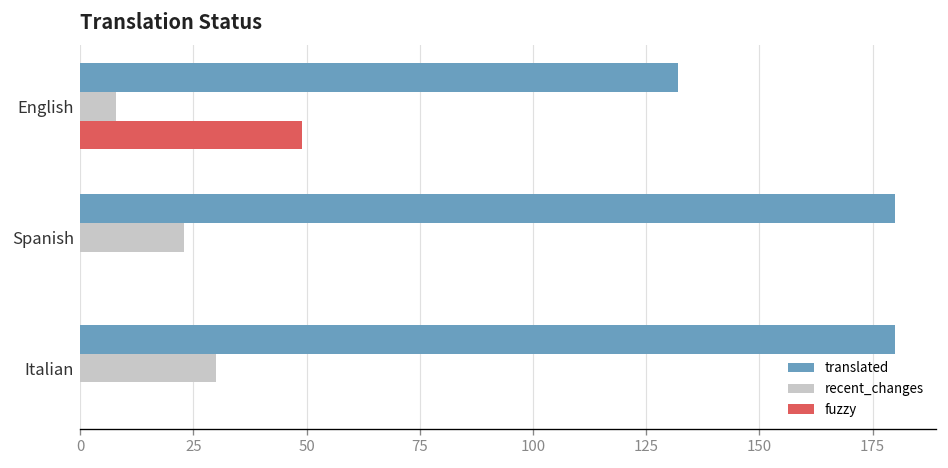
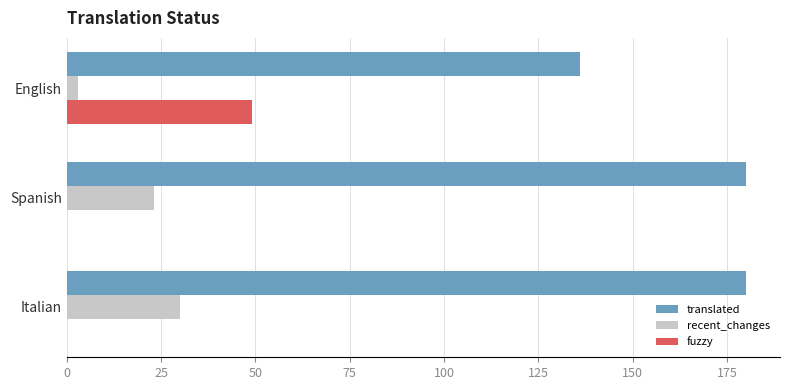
  {
    "translated": {
-     "English": 132,
+     "English": 136,
      "Spanish": 180,
      "Italian": 180
    },
    "recent_changes": {
-     "English": 8,
+     "English": 3,
      "Spanish": 23,
      "Italian": 30
    },
    "fuzzy": {
      "English": 49,
      "Spanish": 0,
      "Italian": 0
    }
  }
